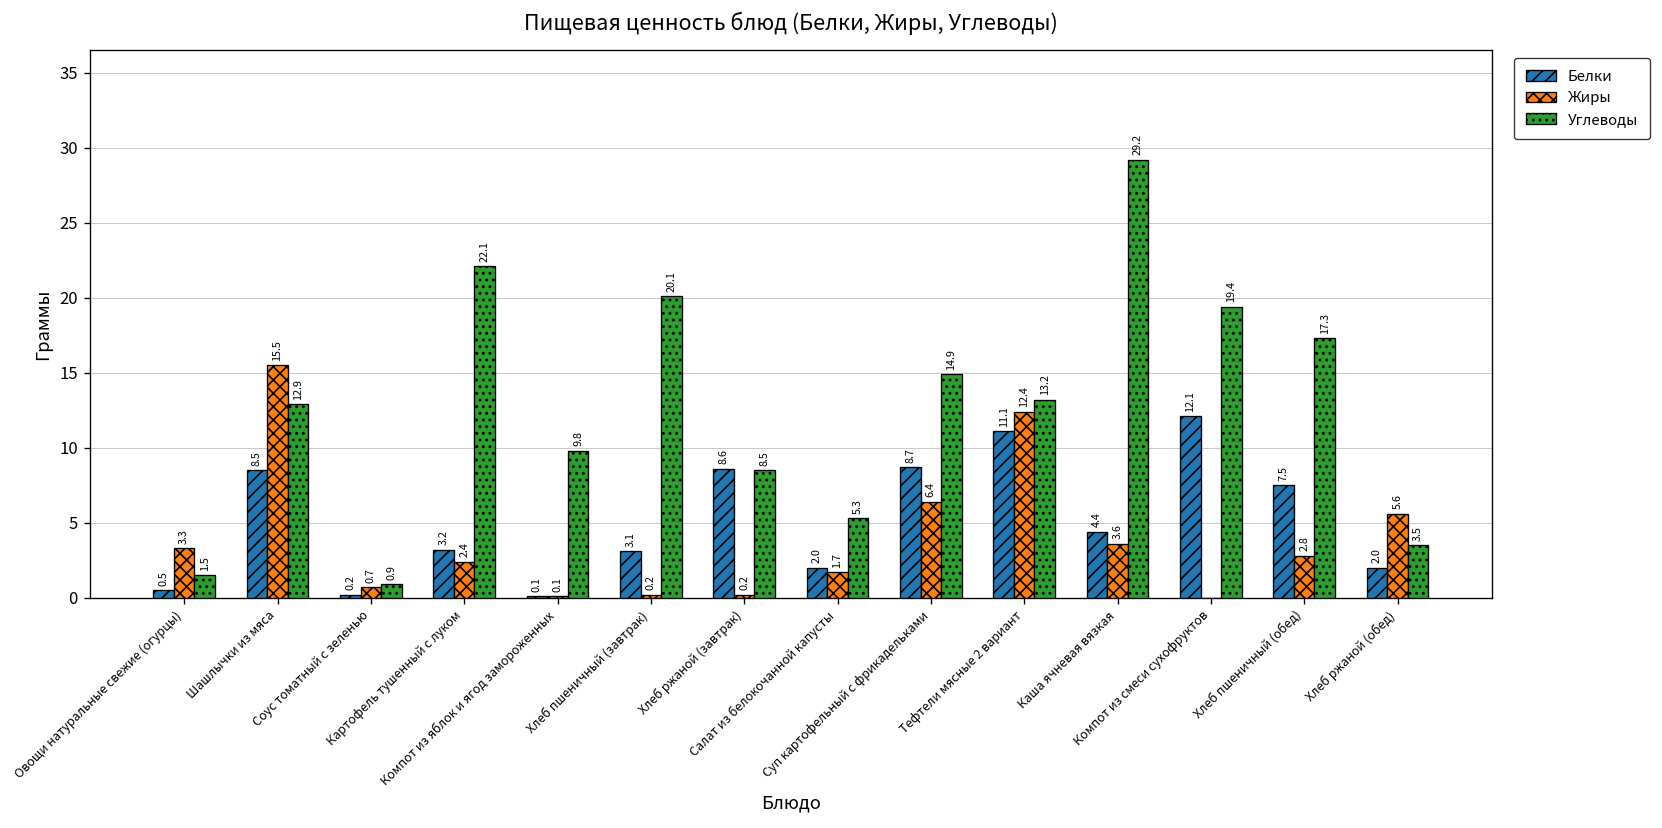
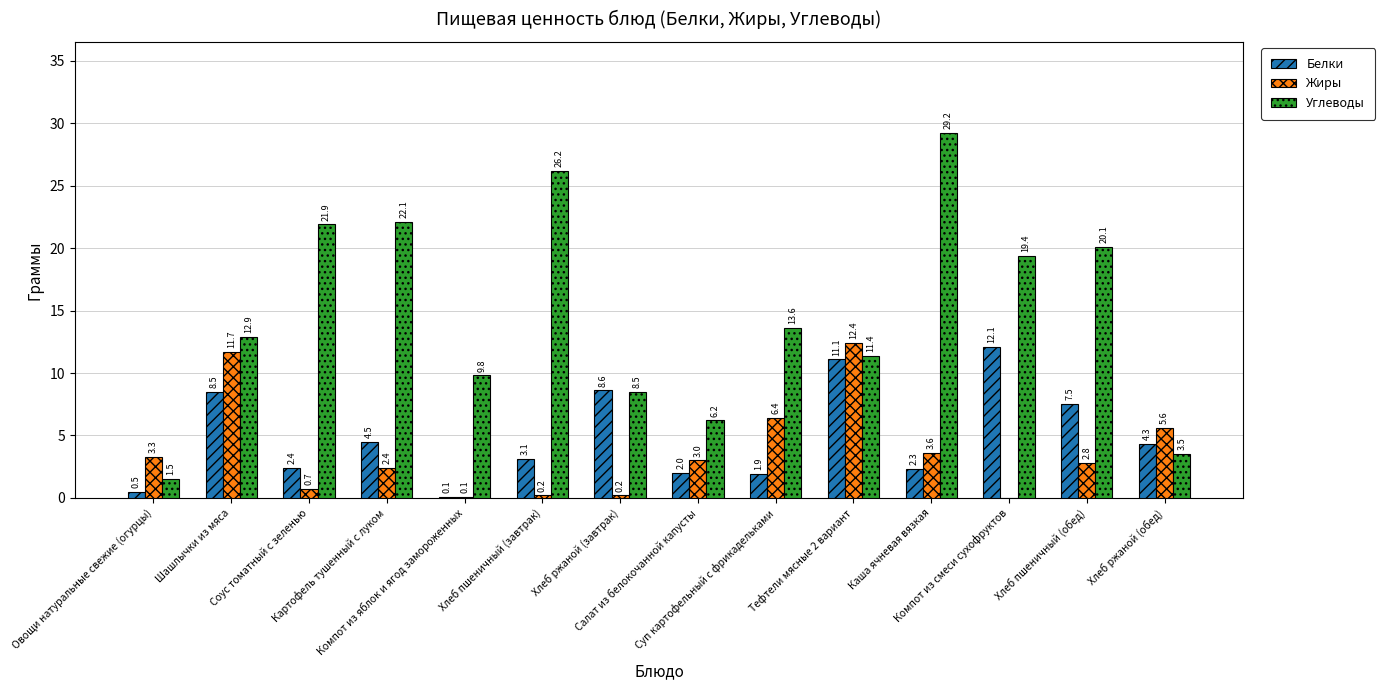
  {
    "Белки": {
      "Овощи натуральные свежие (огурцы)": 0.5,
      "Шашлычки из мяса": 8.5,
-     "Соус томатный с зеленью": 0.2,
-     "Картофель тушенный с луком": 3.2,
+     "Соус томатный с зеленью": 2.4,
+     "Картофель тушенный с луком": 4.5,
      "Компот из яблок и ягод замороженных": 0.1,
      "Хлеб пшеничный (завтрак)": 3.1,
      "Хлеб ржаной (завтрак)": 8.6,
      "Салат из белокочанной капусты": 2.0,
-     "Суп картофельный с фрикадельками": 8.7,
+     "Суп картофельный с фрикадельками": 1.9,
      "Тефтели мясные 2 вариант": 11.1,
-     "Каша ячневая вязкая": 4.4,
+     "Каша ячневая вязкая": 2.3,
      "Компот из смеси сухофруктов": 12.1,
      "Хлеб пшеничный (обед)": 7.5,
-     "Хлеб ржаной (обед)": 2.0
+     "Хлеб ржаной (обед)": 4.3
    },
    "Жиры": {
      "Овощи натуральные свежие (огурцы)": 3.3,
-     "Шашлычки из мяса": 15.5,
+     "Шашлычки из мяса": 11.7,
      "Соус томатный с зеленью": 0.7,
      "Картофель тушенный с луком": 2.4,
      "Компот из яблок и ягод замороженных": 0.1,
      "Хлеб пшеничный (завтрак)": 0.2,
      "Хлеб ржаной (завтрак)": 0.2,
-     "Салат из белокочанной капусты": 1.7,
+     "Салат из белокочанной капусты": 3.0,
      "Суп картофельный с фрикадельками": 6.4,
      "Тефтели мясные 2 вариант": 12.4,
      "Каша ячневая вязкая": 3.6,
      "Хлеб пшеничный (обед)": 2.8,
      "Хлеб ржаной (обед)": 5.6
    },
    "Углеводы": {
      "Овощи натуральные свежие (огурцы)": 1.5,
      "Шашлычки из мяса": 12.9,
-     "Соус томатный с зеленью": 0.9,
+     "Соус томатный с зеленью": 21.9,
      "Картофель тушенный с луком": 22.1,
      "Компот из яблок и ягод замороженных": 9.8,
-     "Хлеб пшеничный (завтрак)": 20.1,
+     "Хлеб пшеничный (завтрак)": 26.2,
      "Хлеб ржаной (завтрак)": 8.5,
-     "Салат из белокочанной капусты": 5.3,
-     "Суп картофельный с фрикадельками": 14.9,
-     "Тефтели мясные 2 вариант": 13.2,
+     "Салат из белокочанной капусты": 6.2,
+     "Суп картофельный с фрикадельками": 13.6,
+     "Тефтели мясные 2 вариант": 11.4,
      "Каша ячневая вязкая": 29.2,
      "Компот из смеси сухофруктов": 19.4,
-     "Хлеб пшеничный (обед)": 17.3,
+     "Хлеб пшеничный (обед)": 20.1,
      "Хлеб ржаной (обед)": 3.5
    }
  }
